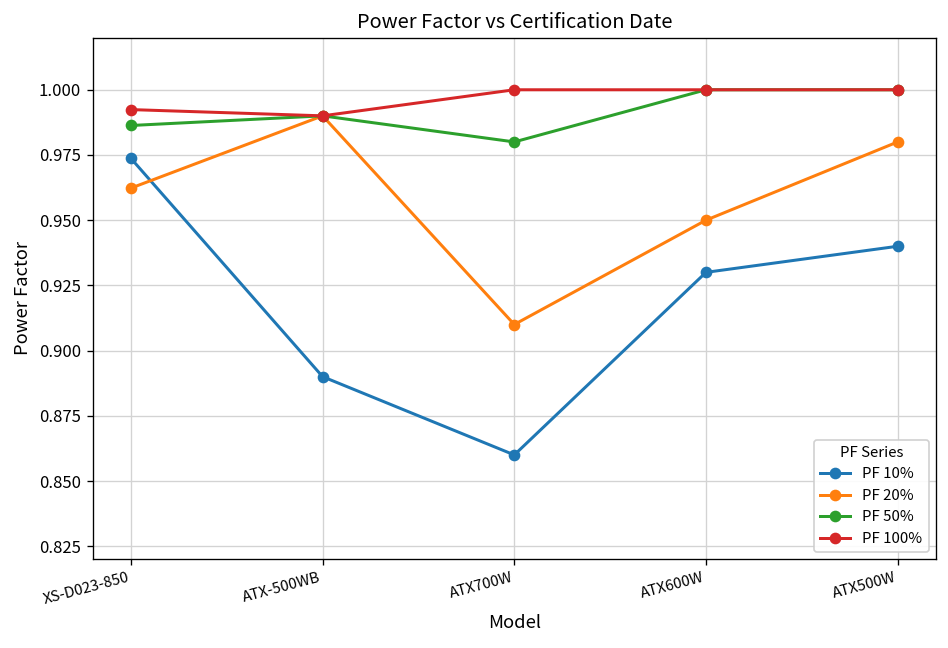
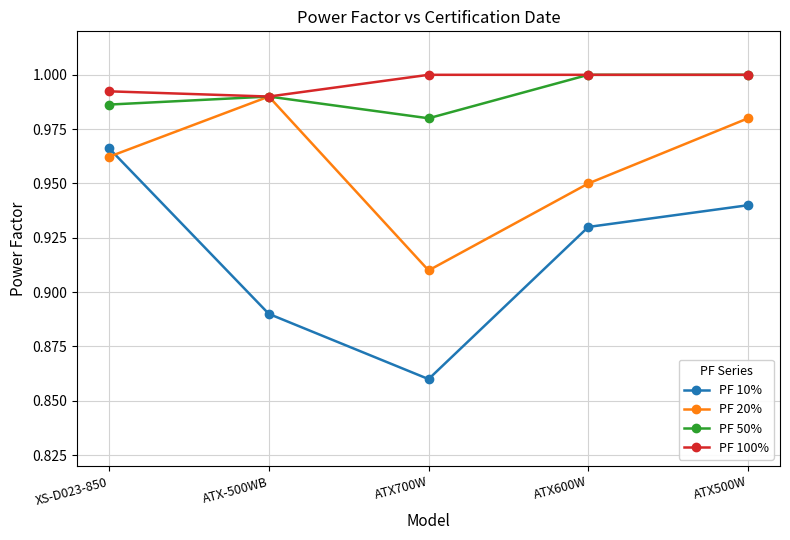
  {
    "PF 10%": {
-     "XS-D023-850": 0.974,
+     "XS-D023-850": 0.966,
      "ATX-500WB": 0.890,
      "ATX700W": 0.860,
      "ATX600W": 0.930,
      "ATX500W": 0.940
    },
    "PF 20%": {
      "XS-D023-850": 0.962,
      "ATX700W": 0.910,
      "ATX600W": 0.950,
      "ATX500W": 0.980
    },
    "PF 50%": {
      "XS-D023-850": 0.986,
      "ATX700W": 0.980
    },
    "PF 100%": {
      "XS-D023-850": 0.992,
      "ATX700W": 1.000
    }
  }
